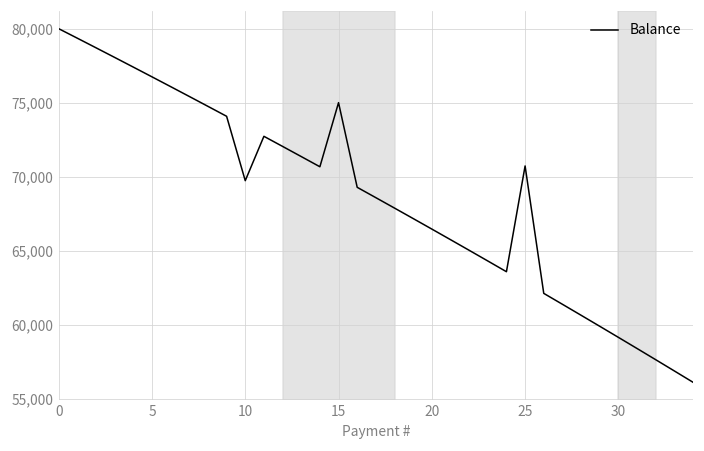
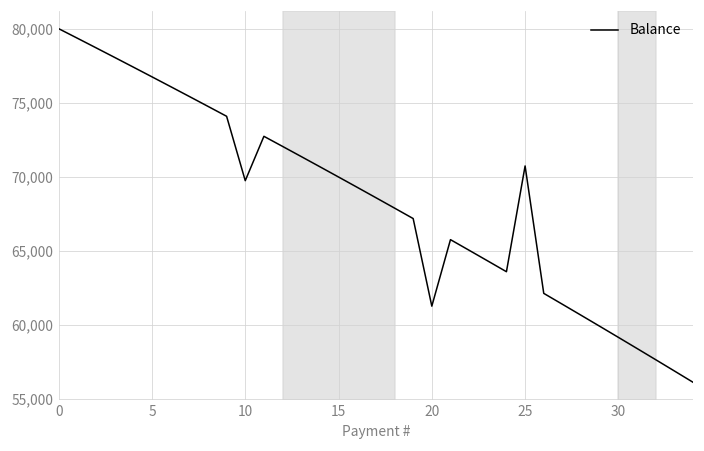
  {
    "0": "80,000",
    "5": "76,700",
    "10": "69,700",
-   "15": "75,000",
-   "20": "66,500",
+   "15": "70,000",
+   "20": "61,200",
    "25": "70,700",
    "30": "59,100"
  }
